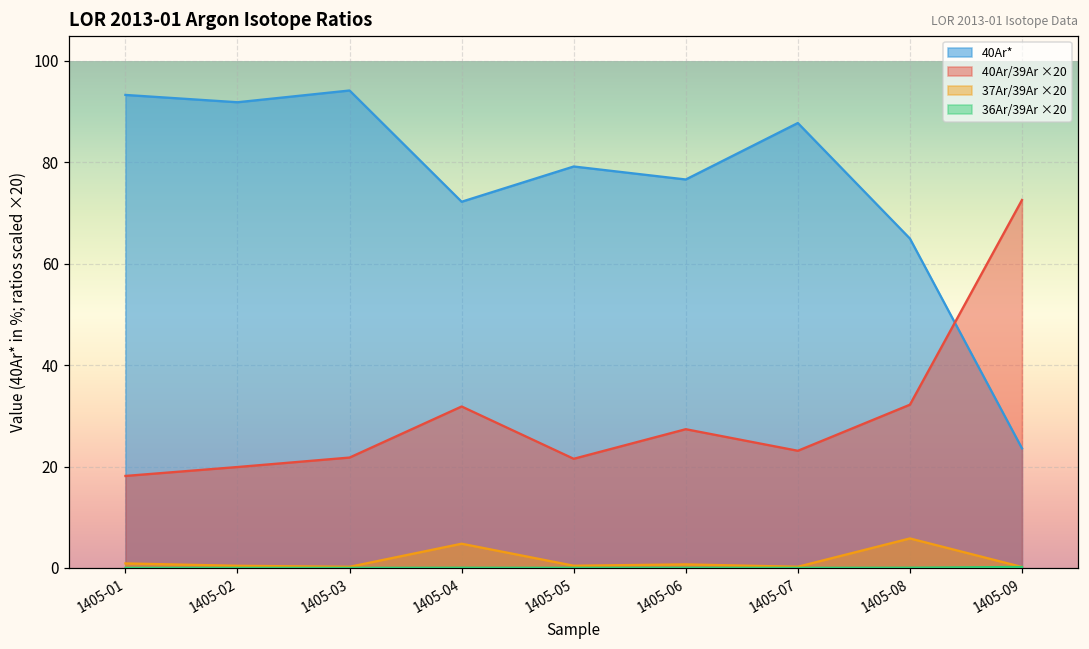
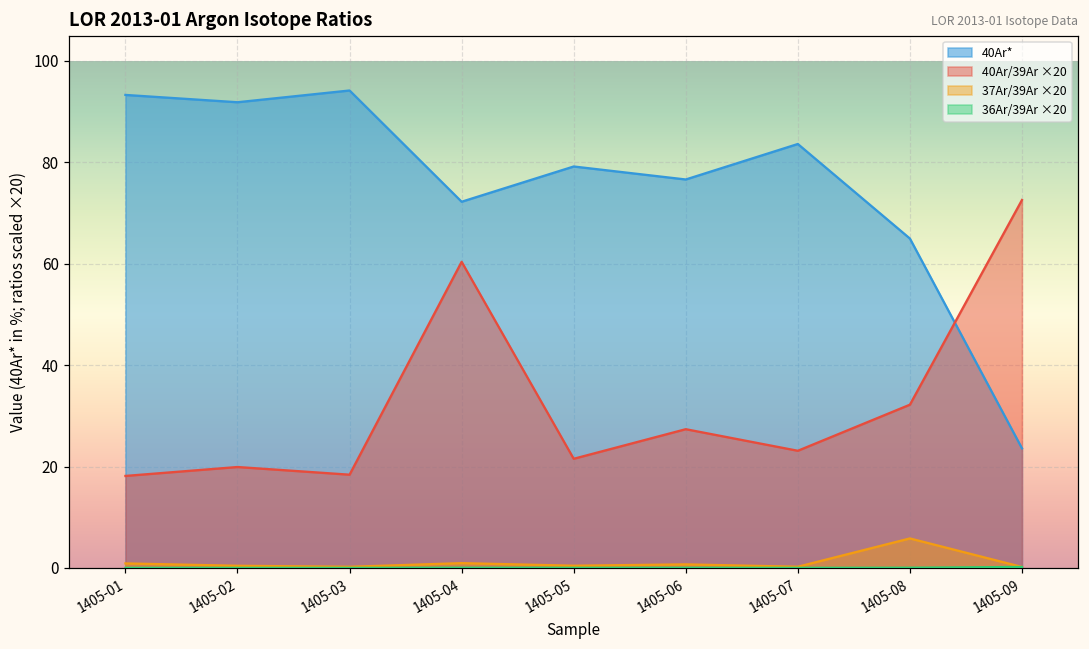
  {
    "40Ar*": {
      "1405-01": 93,
      "1405-02": 92,
      "1405-03": 94,
      "1405-04": 72,
      "1405-05": 79,
      "1405-06": 77,
-     "1405-07": 88,
+     "1405-07": 84,
      "1405-08": 65,
      "1405-09": 24
    },
    "40Ar/39Ar ×20": {
      "1405-01": 18,
      "1405-02": 20,
-     "1405-03": 22,
-     "1405-04": 32,
+     "1405-03": 18,
+     "1405-04": 60,
      "1405-05": 22,
      "1405-06": 27,
      "1405-07": 23,
      "1405-08": 32,
      "1405-09": 73
    },
    "37Ar/39Ar ×20": {
      "1405-01": 1,
-     "1405-04": 5,
+     "1405-04": 1,
      "1405-06": 1,
      "1405-08": 6
    },
    "36Ar/39Ar ×20": {
      "1405-01": 0,
      "1405-04": 0,
      "1405-06": 0,
      "1405-08": 0
    }
  }
